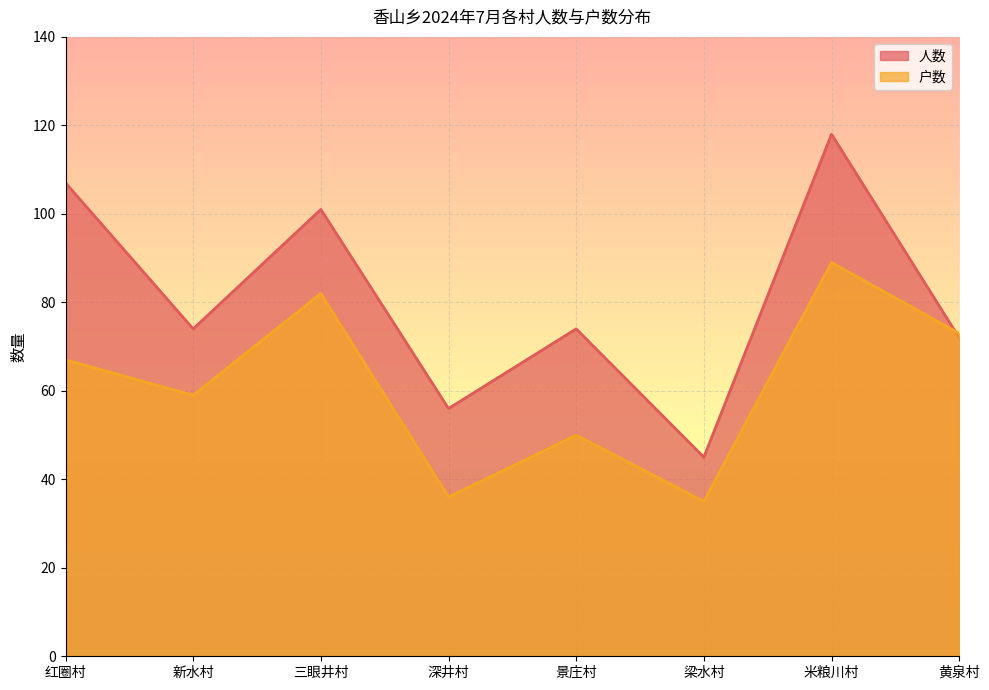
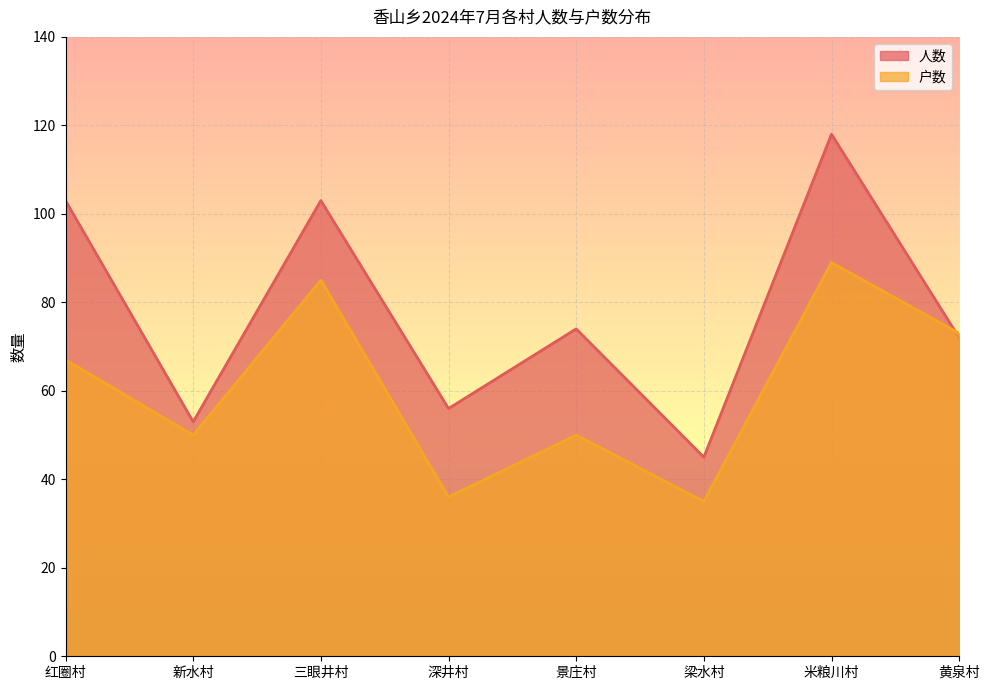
  {
    "人数": {
-     "红圈村": 107,
-     "新水村": 74,
-     "三眼井村": 101,
+     "红圈村": 103,
+     "新水村": 53,
+     "三眼井村": 103,
      "深井村": 56,
      "景庄村": 74,
      "梁水村": 45,
      "米粮川村": 118,
      "黄泉村": 72
    },
    "户数": {
      "红圈村": 67,
-     "新水村": 59,
-     "三眼井村": 82,
+     "新水村": 50,
+     "三眼井村": 85,
      "深井村": 36,
      "景庄村": 50,
      "梁水村": 35,
      "米粮川村": 89,
      "黄泉村": 73
    }
  }
